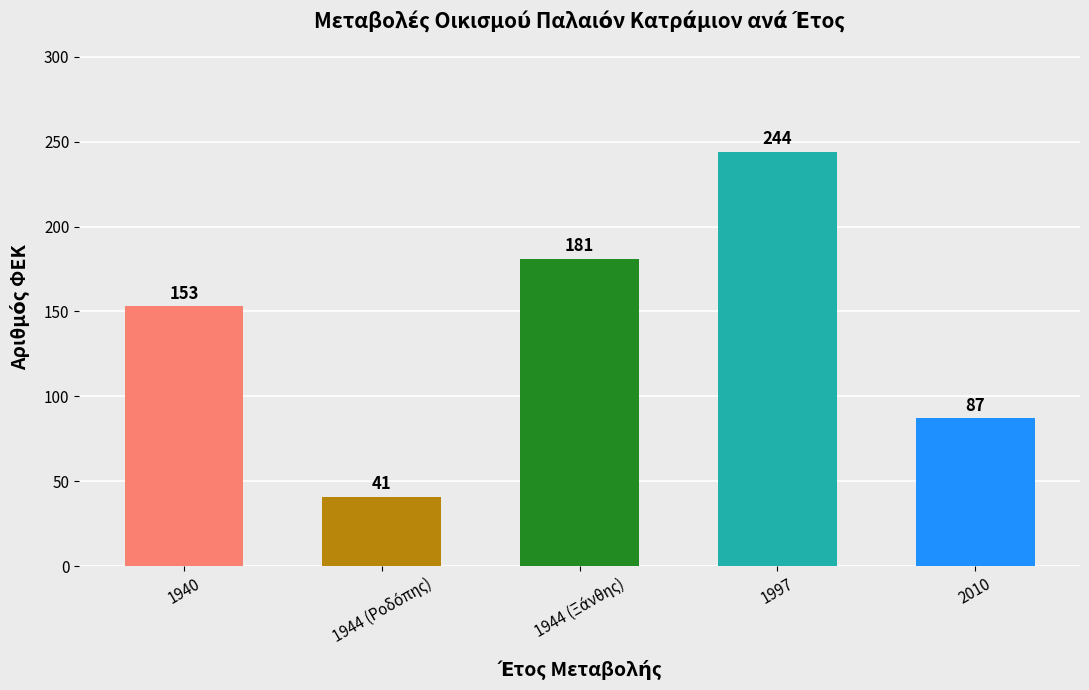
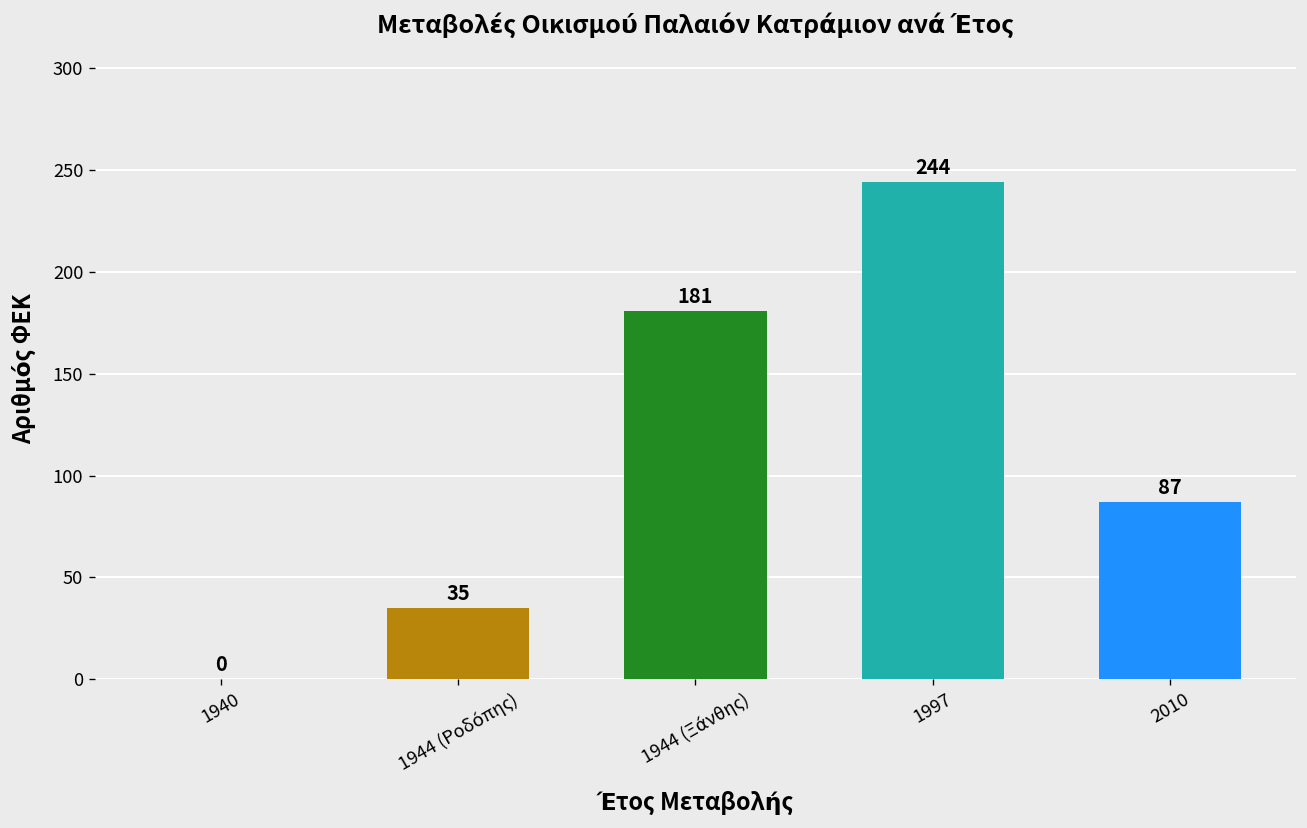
  {
-   "1940": 153,
-   "1944 (Ροδόπης)": 41,
+   "1940": 0,
+   "1944 (Ροδόπης)": 35,
    "1944 (Ξάνθης)": 181,
    "1997": 244,
    "2010": 87
  }
